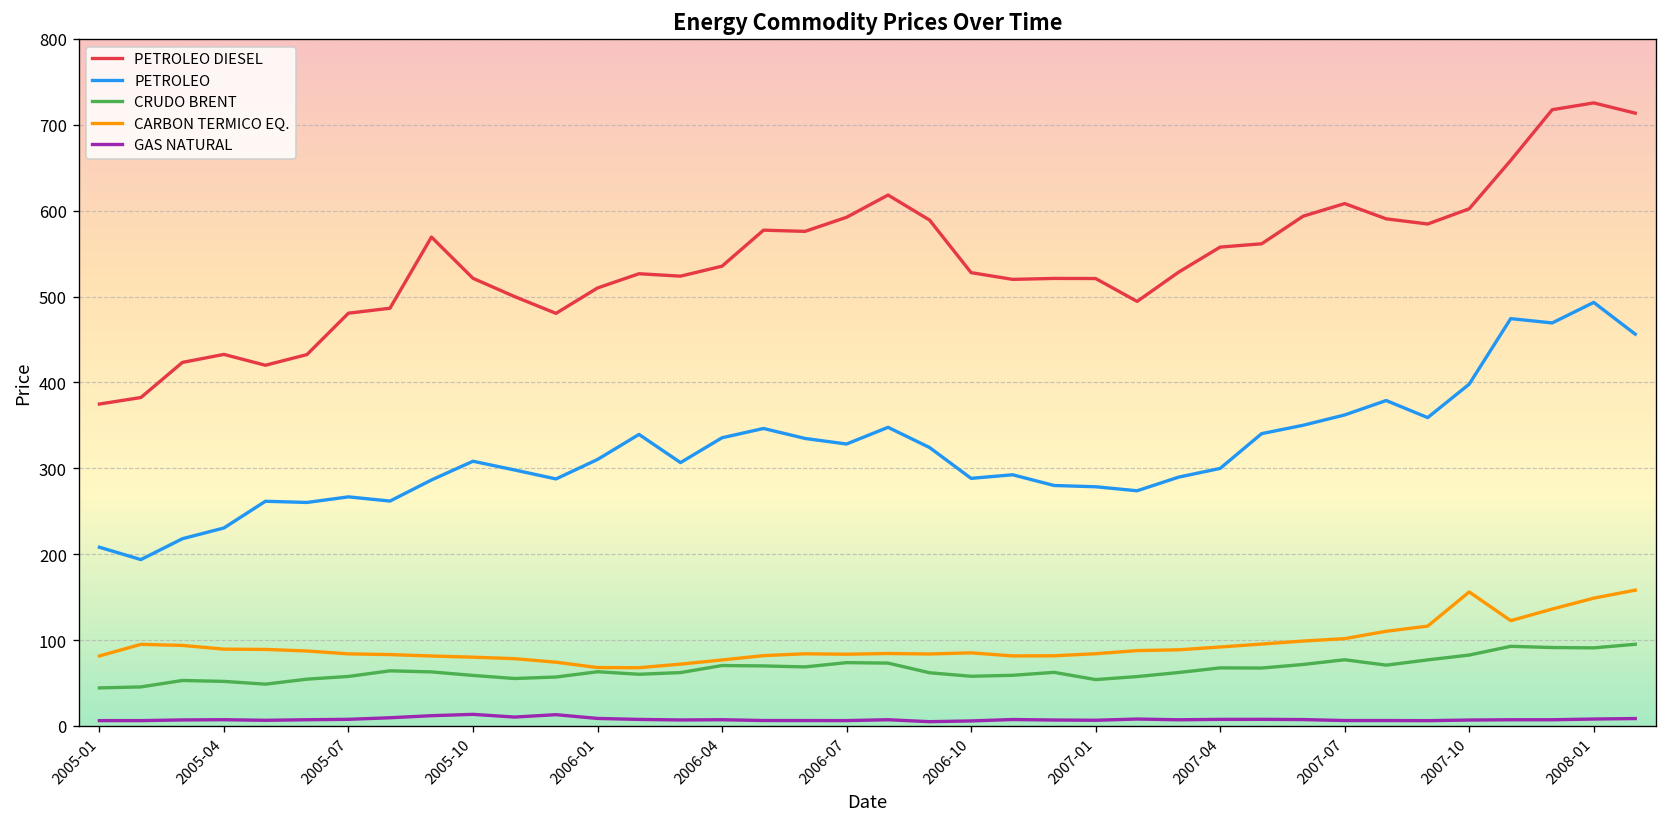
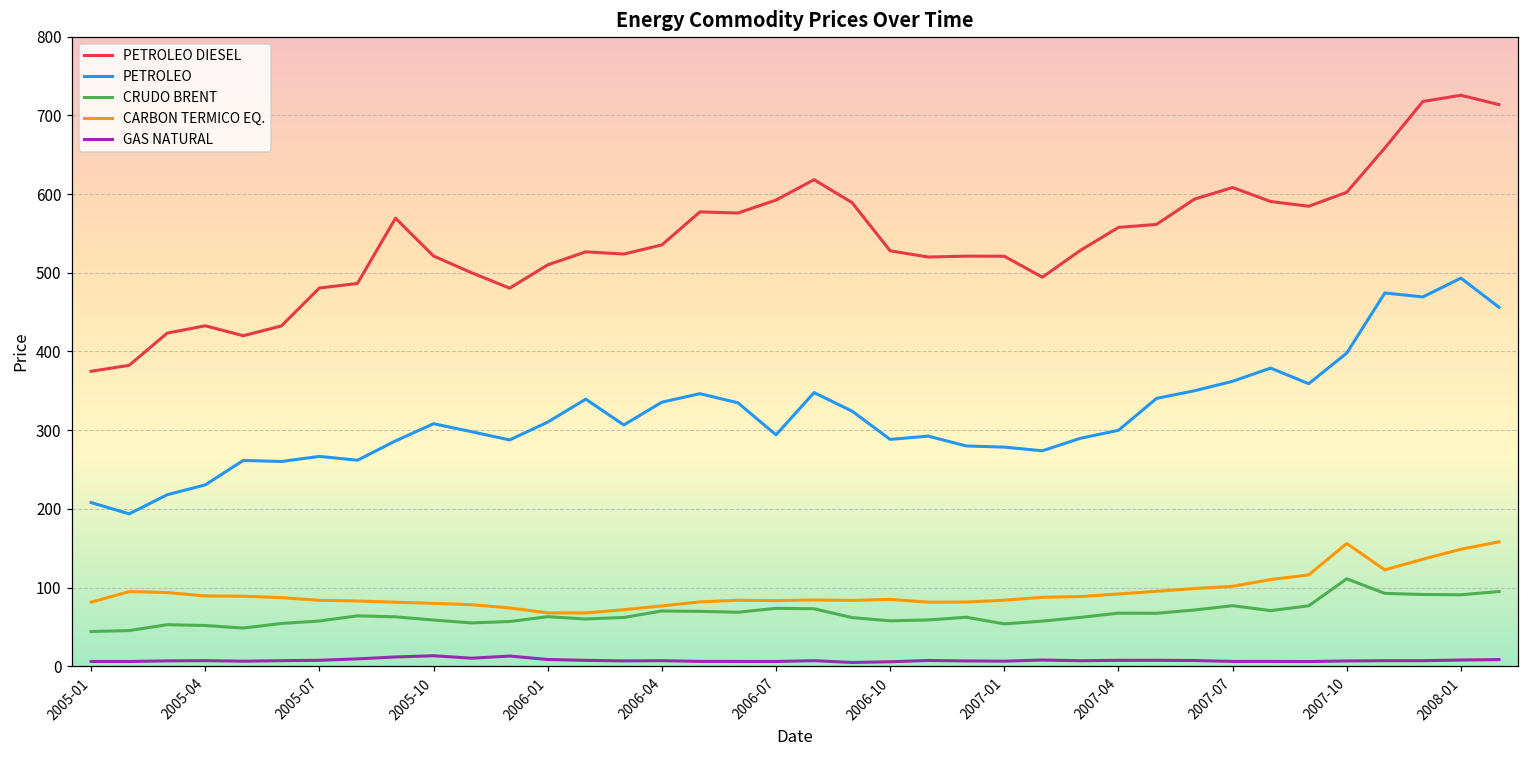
  {
    "PETROLEO DIESEL": {
      "2005-01": 370,
      "2005-04": 430,
      "2005-07": 480,
      "2005-10": 520,
      "2006-01": 510,
      "2006-04": 540,
      "2006-07": 590,
      "2006-10": 530,
      "2007-01": 520,
      "2007-04": 560,
      "2007-07": 610,
      "2007-10": 600,
      "2008-01": 730
    },
    "PETROLEO": {
      "2005-01": 210,
      "2005-04": 230,
      "2005-07": 270,
      "2005-10": 310,
      "2006-01": 310,
      "2006-04": 340,
-     "2006-07": 330,
+     "2006-07": 290,
      "2006-10": 290,
      "2007-01": 280,
      "2007-04": 300,
      "2007-07": 360,
      "2007-10": 400,
      "2008-01": 490
    },
    "CRUDO BRENT": {
      "2005-01": 40,
      "2005-04": 50,
      "2005-07": 60,
      "2005-10": 60,
      "2006-01": 60,
      "2006-04": 70,
      "2006-07": 70,
      "2006-10": 60,
      "2007-01": 50,
      "2007-04": 70,
      "2007-07": 80,
-     "2007-10": 80,
+     "2007-10": 110,
      "2008-01": 90
    },
    "CARBON TERMICO EQ.": {
      "2005-01": 80,
      "2005-04": 90,
      "2005-07": 80,
      "2005-10": 80,
      "2006-01": 70,
      "2006-04": 80,
      "2006-07": 80,
      "2006-10": 90,
      "2007-01": 80,
      "2007-04": 90,
      "2007-07": 100,
      "2007-10": 160,
      "2008-01": 150
    },
    "GAS NATURAL": {
      "2005-01": 10,
      "2005-04": 10,
      "2005-07": 10,
      "2005-10": 10,
      "2006-01": 10,
      "2006-04": 10,
      "2006-07": 10,
      "2006-10": 10,
      "2007-01": 10,
      "2007-04": 10,
      "2007-07": 10,
      "2007-10": 10,
      "2008-01": 10
    }
  }
